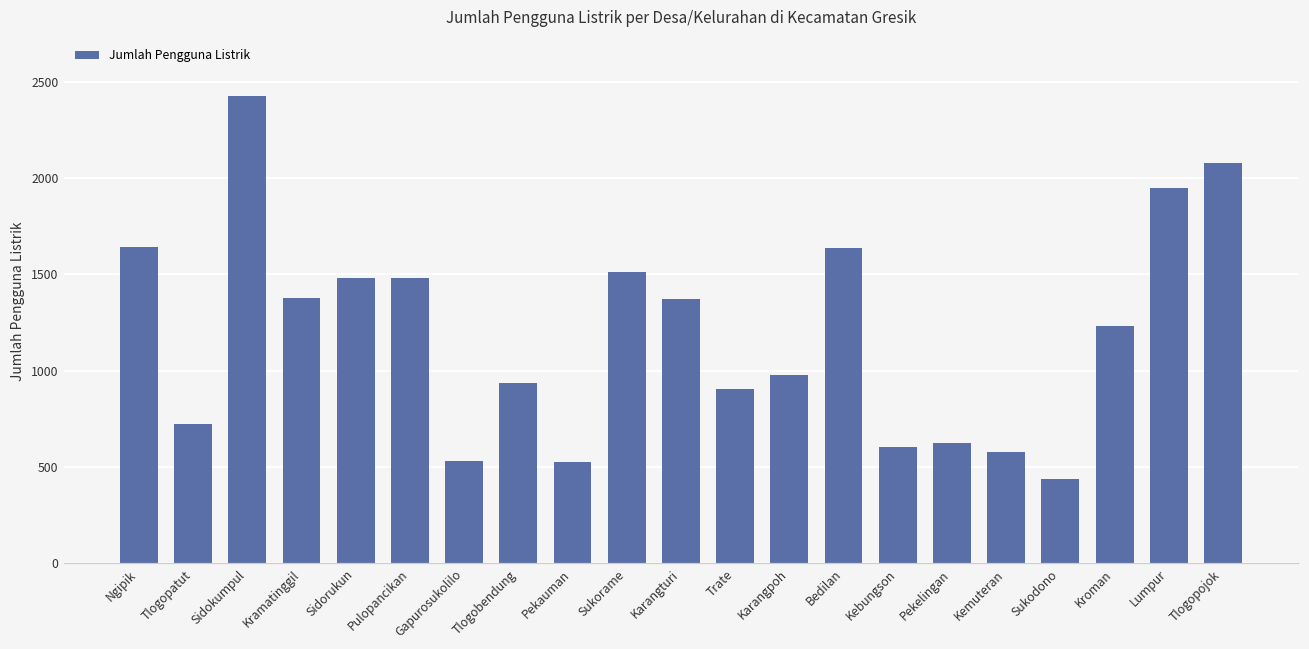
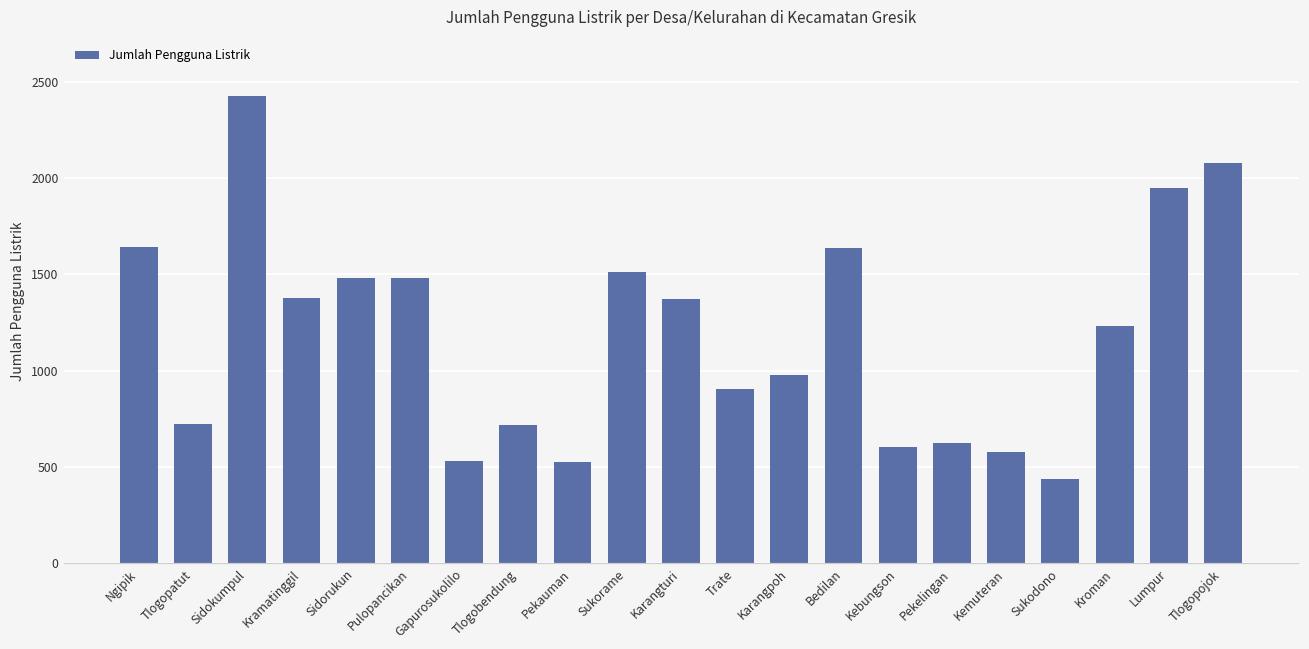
  {
    "Ngipik": 1640,
    "Tlogopatut": 720,
    "Sidokumpul": 2430,
    "Kramatinggil": 1380,
    "Sidorukun": 1480,
    "Pulopancikan": 1480,
    "Gapurosukolilo": 530,
-   "Tlogobendung": 940,
+   "Tlogobendung": 720,
    "Pekauman": 530,
    "Sukorame": 1520,
    "Karangturi": 1370,
    "Trate": 910,
    "Karangpoh": 980,
    "Bedilan": 1640,
    "Kebungson": 610,
    "Pekelingan": 620,
    "Kemuteran": 580,
    "Sukodono": 440,
    "Kroman": 1230,
    "Lumpur": 1950,
    "Tlogopojok": 2080
  }
